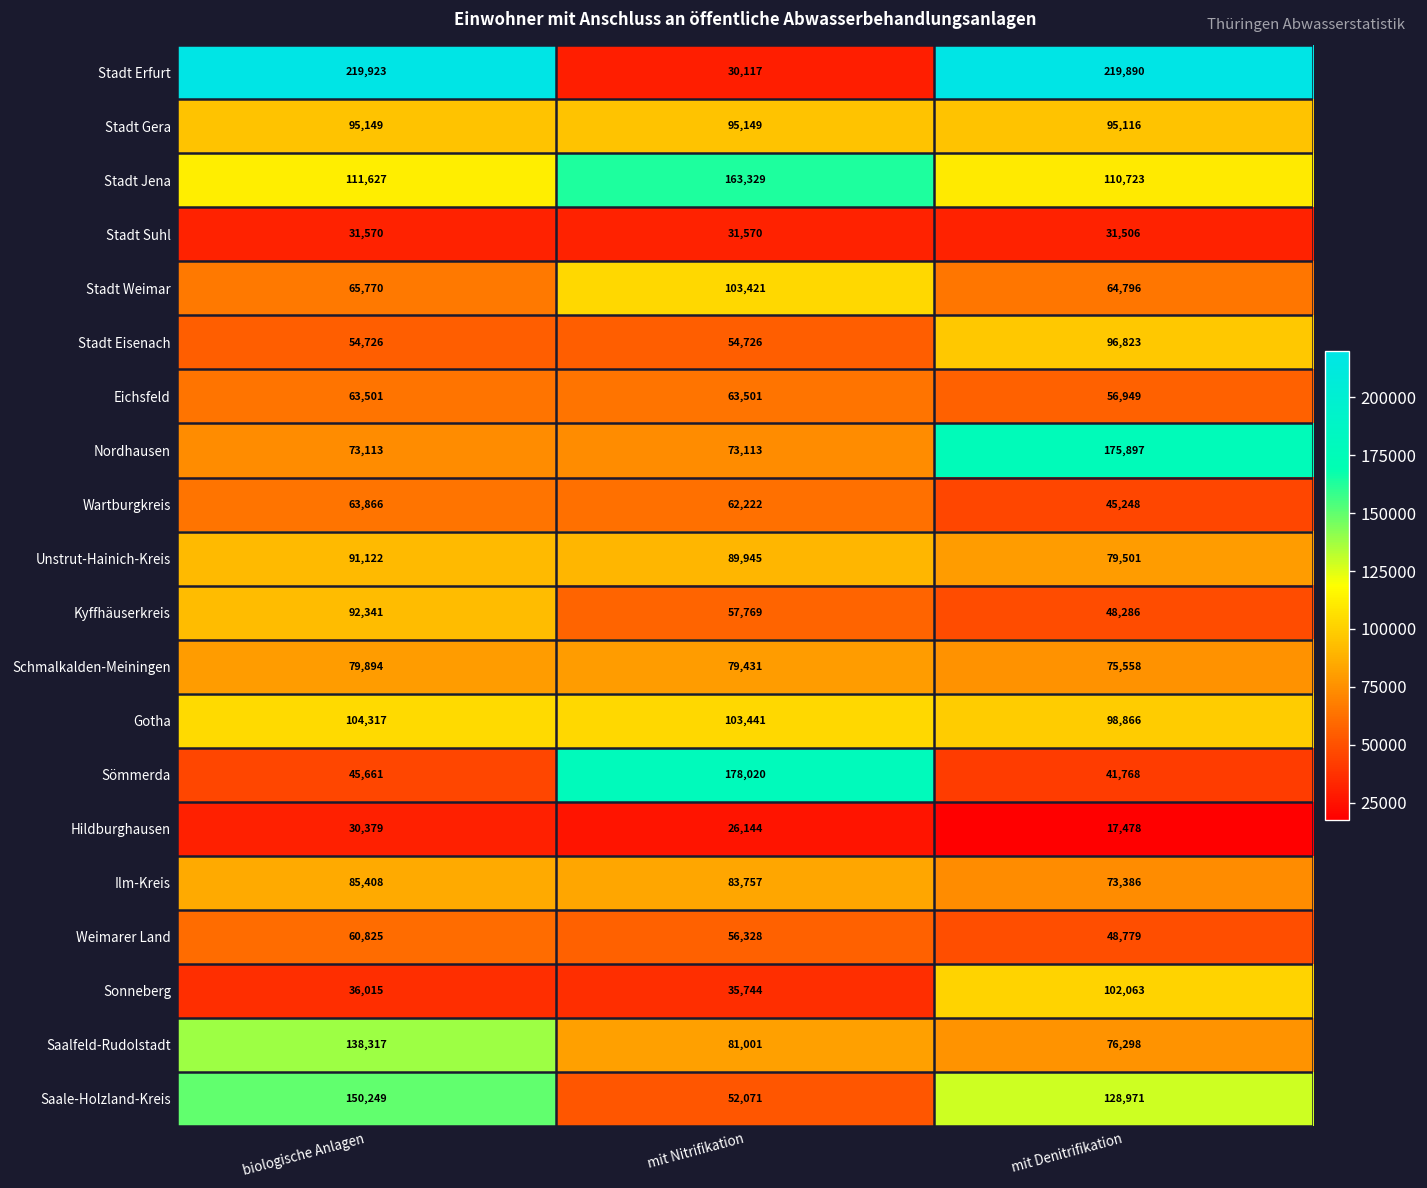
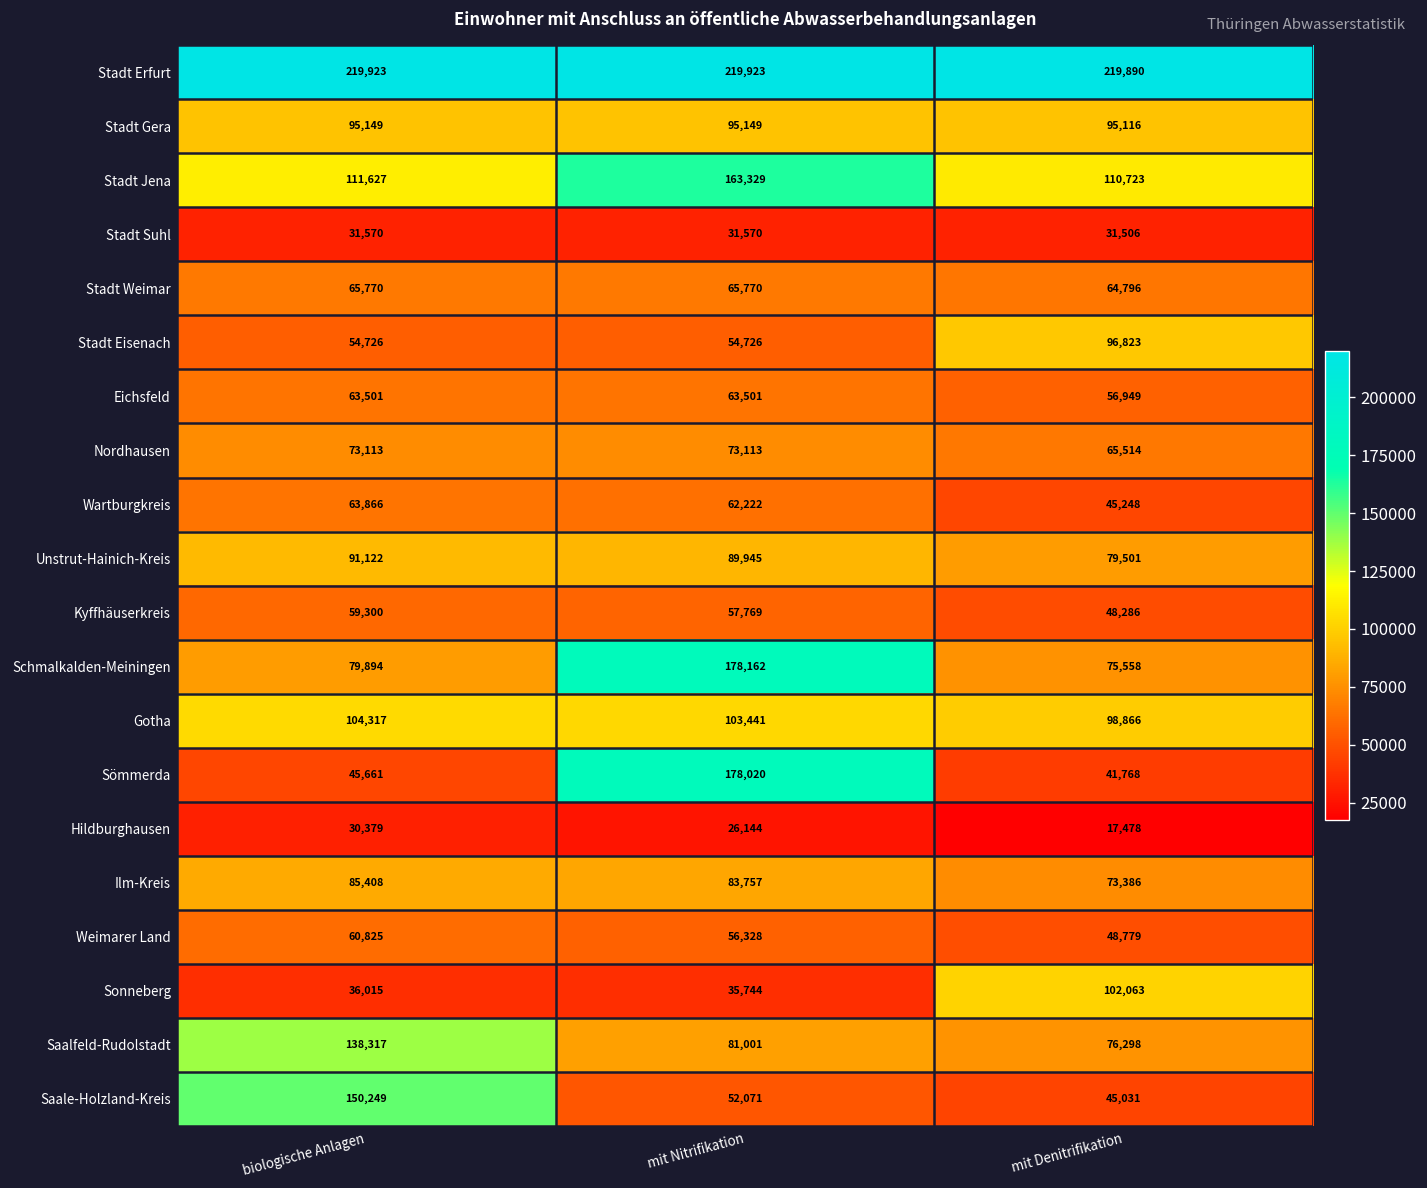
  {
    "Stadt Erfurt": {
      "biologische Anlagen": "219,923",
-     "mit Nitrifikation": "30,117",
+     "mit Nitrifikation": "219,923",
      "mit Denitrifikation": "219,890"
    },
    "Stadt Gera": {
      "biologische Anlagen": "95,149",
      "mit Nitrifikation": "95,149",
      "mit Denitrifikation": "95,116"
    },
    "Stadt Jena": {
      "biologische Anlagen": "111,627",
      "mit Nitrifikation": "163,329",
      "mit Denitrifikation": "110,723"
    },
    "Stadt Suhl": {
      "biologische Anlagen": "31,570",
      "mit Nitrifikation": "31,570",
      "mit Denitrifikation": "31,506"
    },
    "Stadt Weimar": {
      "biologische Anlagen": "65,770",
-     "mit Nitrifikation": "103,421",
+     "mit Nitrifikation": "65,770",
      "mit Denitrifikation": "64,796"
    },
    "Stadt Eisenach": {
      "biologische Anlagen": "54,726",
      "mit Nitrifikation": "54,726",
      "mit Denitrifikation": "96,823"
    },
    "Eichsfeld": {
      "biologische Anlagen": "63,501",
      "mit Nitrifikation": "63,501",
      "mit Denitrifikation": "56,949"
    },
    "Nordhausen": {
      "biologische Anlagen": "73,113",
      "mit Nitrifikation": "73,113",
-     "mit Denitrifikation": "175,897"
+     "mit Denitrifikation": "65,514"
    },
    "Wartburgkreis": {
      "biologische Anlagen": "63,866",
      "mit Nitrifikation": "62,222",
      "mit Denitrifikation": "45,248"
    },
    "Unstrut-Hainich-Kreis": {
      "biologische Anlagen": "91,122",
      "mit Nitrifikation": "89,945",
      "mit Denitrifikation": "79,501"
    },
    "Kyffhäuserkreis": {
-     "biologische Anlagen": "92,341",
+     "biologische Anlagen": "59,300",
      "mit Nitrifikation": "57,769",
      "mit Denitrifikation": "48,286"
    },
    "Schmalkalden-Meiningen": {
      "biologische Anlagen": "79,894",
-     "mit Nitrifikation": "79,431",
+     "mit Nitrifikation": "178,162",
      "mit Denitrifikation": "75,558"
    },
    "Gotha": {
      "biologische Anlagen": "104,317",
      "mit Nitrifikation": "103,441",
      "mit Denitrifikation": "98,866"
    },
    "Sömmerda": {
      "biologische Anlagen": "45,661",
      "mit Nitrifikation": "178,020",
      "mit Denitrifikation": "41,768"
    },
    "Hildburghausen": {
      "biologische Anlagen": "30,379",
      "mit Nitrifikation": "26,144",
      "mit Denitrifikation": "17,478"
    },
    "Ilm-Kreis": {
      "biologische Anlagen": "85,408",
      "mit Nitrifikation": "83,757",
      "mit Denitrifikation": "73,386"
    },
    "Weimarer Land": {
      "biologische Anlagen": "60,825",
      "mit Nitrifikation": "56,328",
      "mit Denitrifikation": "48,779"
    },
    "Sonneberg": {
      "biologische Anlagen": "36,015",
      "mit Nitrifikation": "35,744",
      "mit Denitrifikation": "102,063"
    },
    "Saalfeld-Rudolstadt": {
      "biologische Anlagen": "138,317",
      "mit Nitrifikation": "81,001",
      "mit Denitrifikation": "76,298"
    },
    "Saale-Holzland-Kreis": {
      "biologische Anlagen": "150,249",
      "mit Nitrifikation": "52,071",
-     "mit Denitrifikation": "128,971"
+     "mit Denitrifikation": "45,031"
    }
  }
